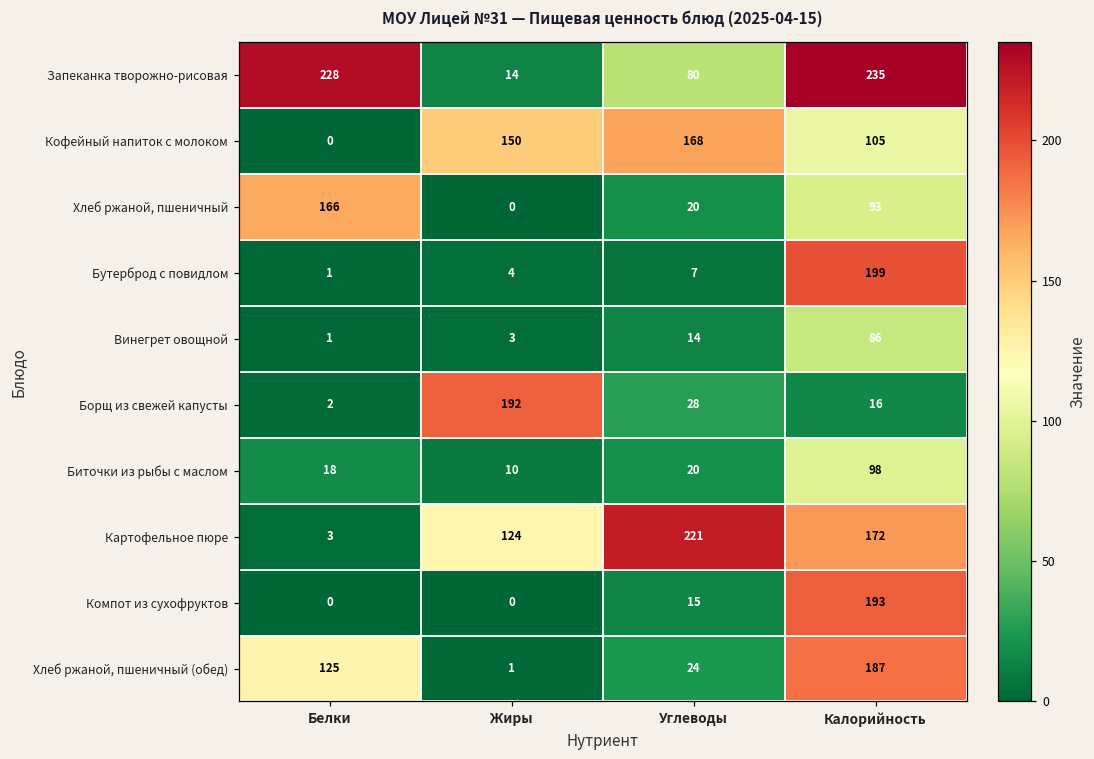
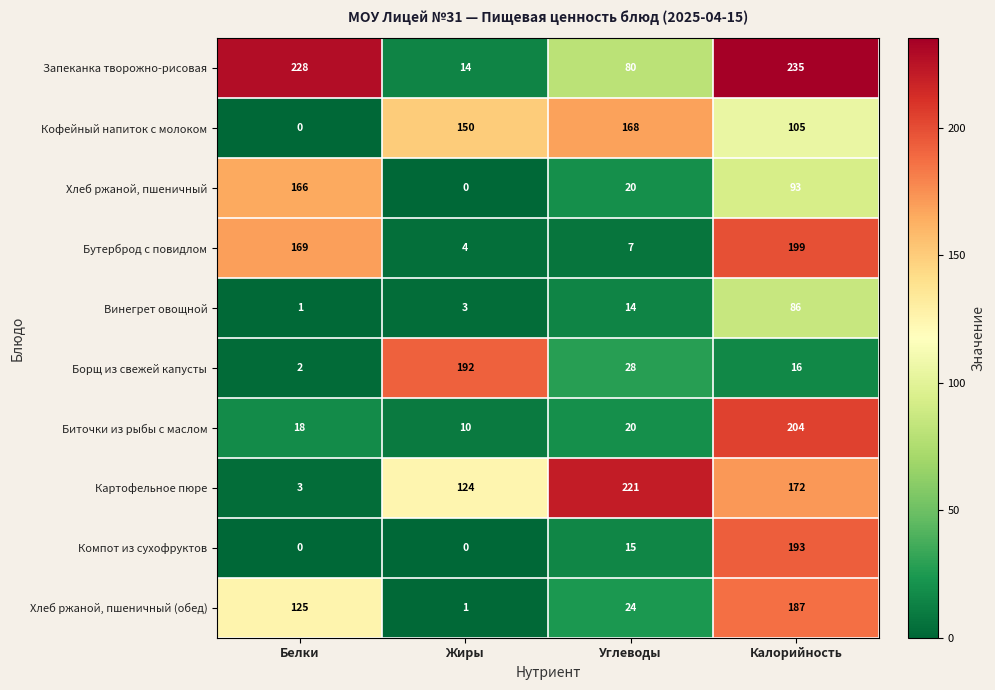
  {
    "Запеканка творожно-рисовая": {
      "Белки": 228,
      "Жиры": 14,
      "Углеводы": 80,
      "Калорийность": 235
    },
    "Кофейный напиток с молоком": {
      "Белки": 0,
      "Жиры": 150,
      "Углеводы": 168,
      "Калорийность": 105
    },
    "Хлеб ржаной, пшеничный": {
      "Белки": 166,
      "Жиры": 0,
      "Углеводы": 20,
      "Калорийность": 93
    },
    "Бутерброд с повидлом": {
-     "Белки": 1,
+     "Белки": 169,
      "Жиры": 4,
      "Углеводы": 7,
      "Калорийность": 199
    },
    "Винегрет овощной": {
      "Белки": 1,
      "Жиры": 3,
      "Углеводы": 14,
      "Калорийность": 86
    },
    "Борщ из свежей капусты": {
      "Белки": 2,
      "Жиры": 192,
      "Углеводы": 28,
      "Калорийность": 16
    },
    "Биточки из рыбы с маслом": {
      "Белки": 18,
      "Жиры": 10,
      "Углеводы": 20,
-     "Калорийность": 98
+     "Калорийность": 204
    },
    "Картофельное пюре": {
      "Белки": 3,
      "Жиры": 124,
      "Углеводы": 221,
      "Калорийность": 172
    },
    "Компот из сухофруктов": {
      "Белки": 0,
      "Жиры": 0,
      "Углеводы": 15,
      "Калорийность": 193
    },
    "Хлеб ржаной, пшеничный (обед)": {
      "Белки": 125,
      "Жиры": 1,
      "Углеводы": 24,
      "Калорийность": 187
    }
  }
